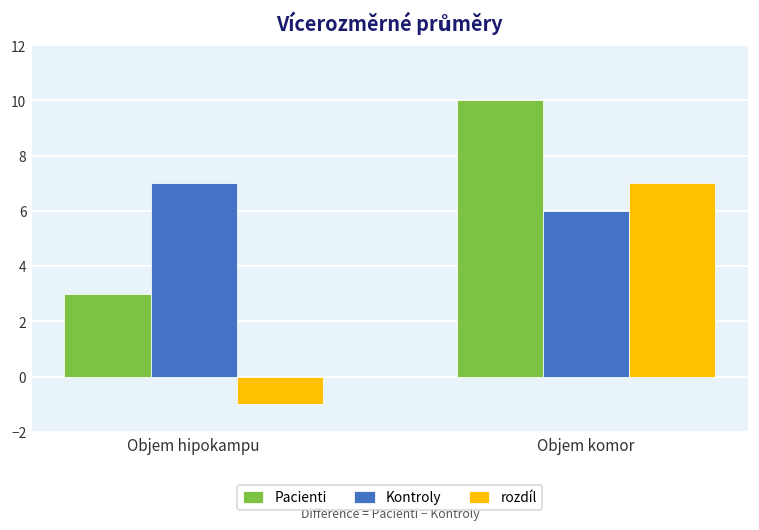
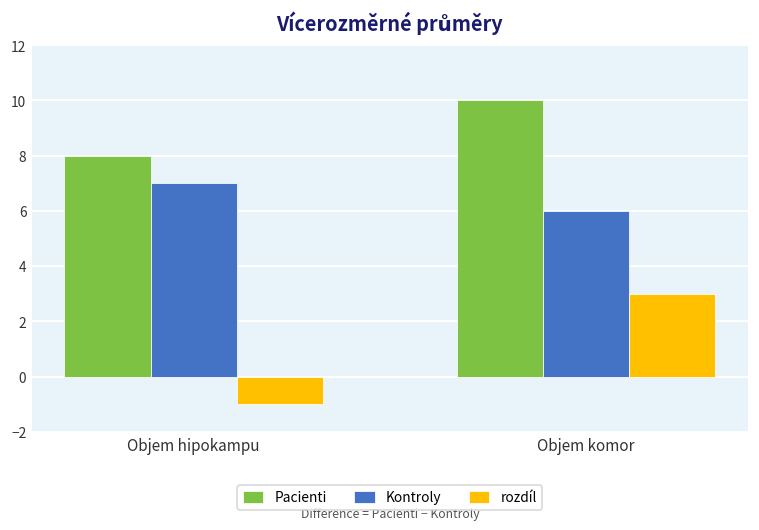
  {
    "Pacienti": {
-     "Objem hipokampu": 3,
+     "Objem hipokampu": 8,
      "Objem komor": 10
    },
    "Kontroly": {
      "Objem hipokampu": 7,
      "Objem komor": 6
    },
    "rozdíl": {
      "Objem hipokampu": -1,
-     "Objem komor": 7
+     "Objem komor": 3
    }
  }
